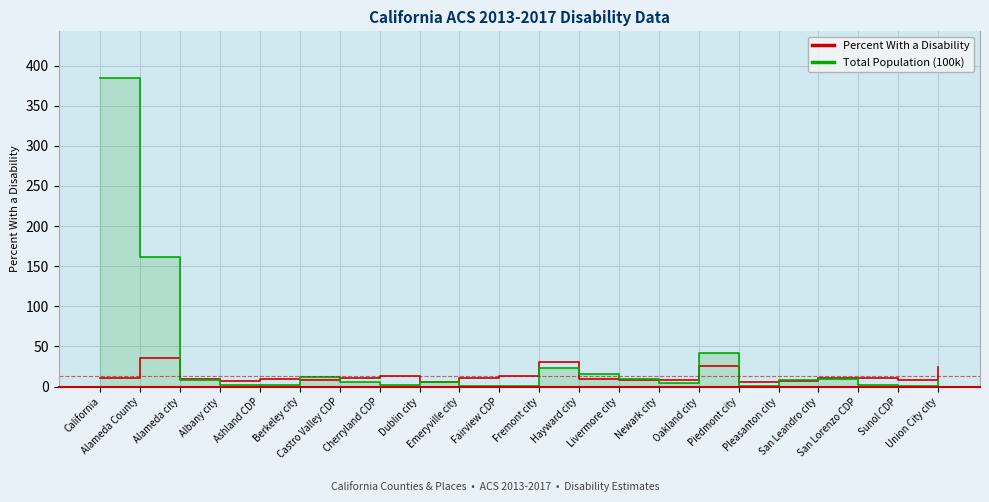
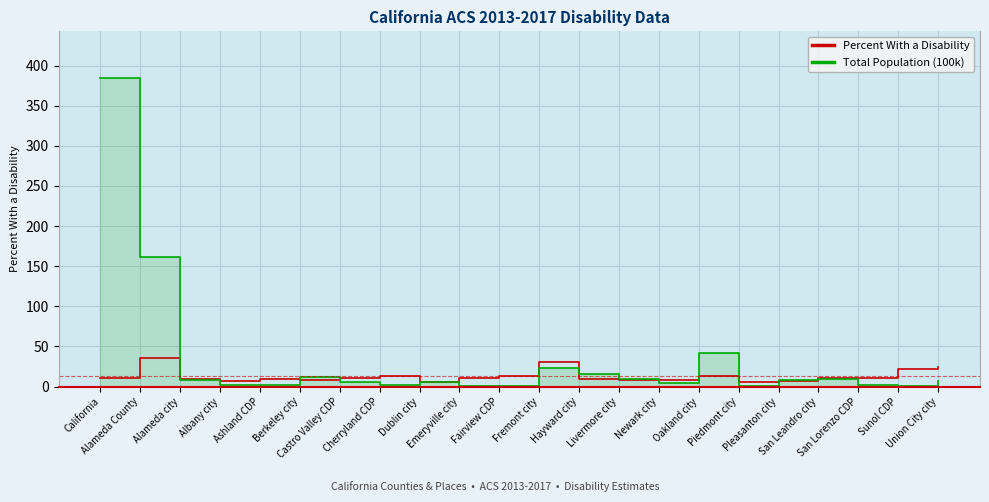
  {
    "Percent With a Disability": {
      "California": 10,
      "Alameda County": 40,
      "Ashland CDP": 10,
      "Berkeley city": 10,
      "Cherryland CDP": 10,
      "Emeryville city": 10,
      "Fairview CDP": 10,
      "Fremont city": 30,
      "Hayward city": 10,
-     "Oakland city": 30,
+     "Oakland city": 10,
      "Piedmont city": 10,
-     "Sunol CDP": 10,
+     "Sunol CDP": 20,
      "Union City city": 20
    }
  }
